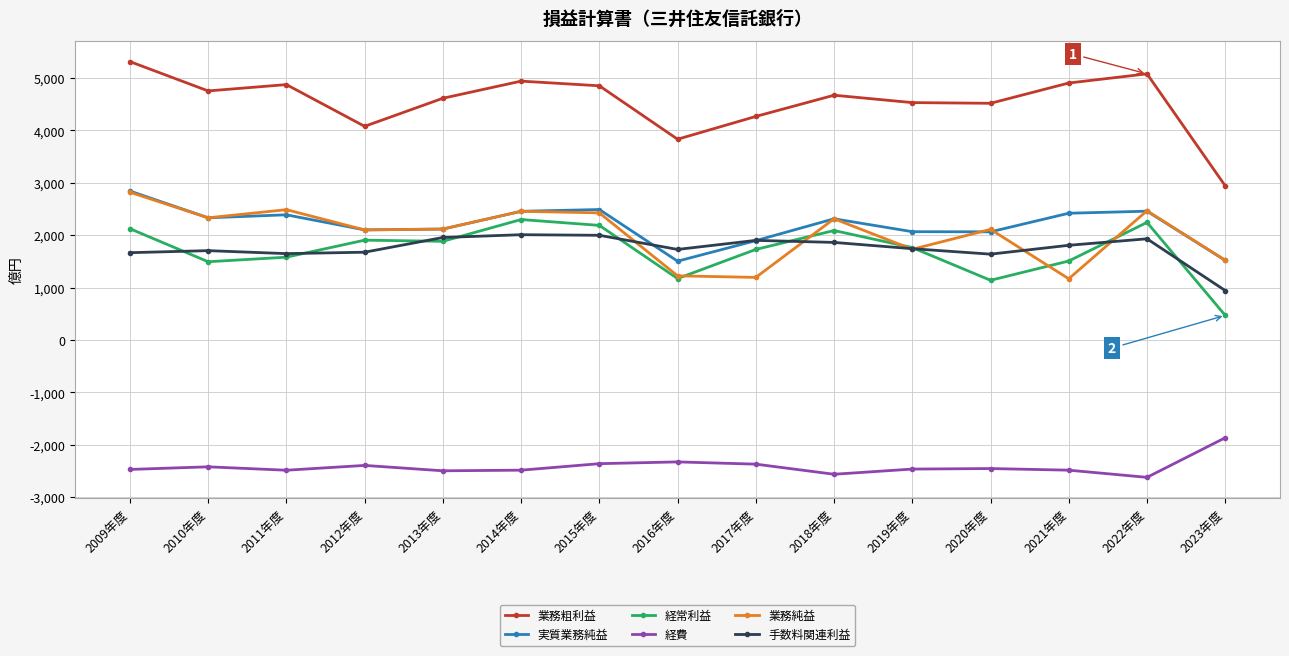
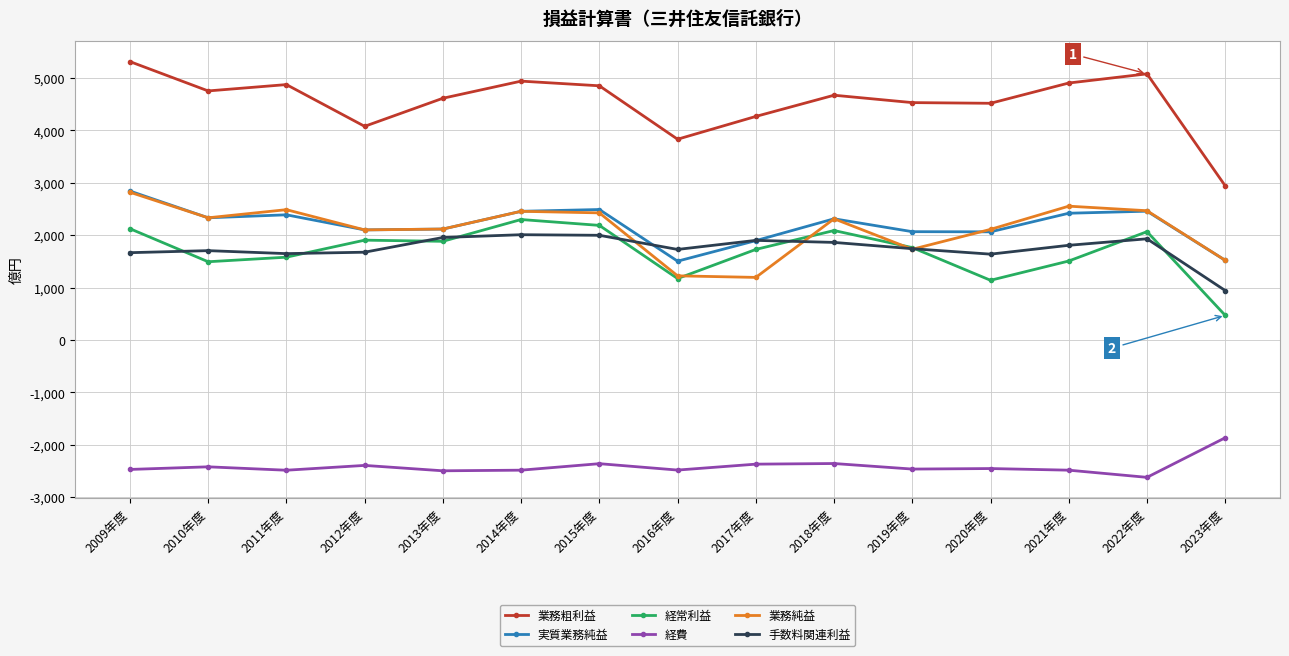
  {
    "業務粗利益": {
      "2009年度": "5,300",
      "2010年度": "4,800",
      "2011年度": "4,900",
      "2012年度": "4,100",
      "2013年度": "4,600",
      "2014年度": "4,900",
      "2015年度": "4,900",
      "2016年度": "3,800",
      "2017年度": "4,300",
      "2018年度": "4,700",
      "2019年度": "4,500",
      "2020年度": "4,500",
      "2021年度": "4,900",
      "2022年度": "5,100",
      "2023年度": "2,900"
    },
    "実質業務純益": {
      "2011年度": "2,400",
      "2015年度": "2,500",
      "2016年度": "1,500",
      "2019年度": "2,100",
      "2021年度": "2,400"
    },
    "経常利益": {
      "2009年度": "2,100",
      "2010年度": "1,500",
      "2011年度": "1,600",
      "2012年度": "1,900",
      "2013年度": "1,900",
      "2014年度": "2,300",
      "2015年度": "2,200",
      "2016年度": "1,200",
      "2017年度": "1,700",
      "2018年度": "2,100",
      "2020年度": "1,100",
      "2021年度": "1,500",
-     "2022年度": "2,200",
+     "2022年度": "2,100",
      "2023年度": "500"
    },
    "経費": {
      "2009年度": "-2,500",
      "2010年度": "-2,400",
      "2011年度": "-2,500",
      "2012年度": "-2,400",
      "2013年度": "-2,500",
      "2014年度": "-2,500",
      "2015年度": "-2,400",
-     "2016年度": "-2,300",
+     "2016年度": "-2,500",
      "2017年度": "-2,400",
-     "2018年度": "-2,600",
+     "2018年度": "-2,400",
      "2019年度": "-2,500",
      "2020年度": "-2,500",
      "2021年度": "-2,500",
      "2022年度": "-2,600",
      "2023年度": "-1,900"
    },
    "業務純益": {
      "2011年度": "2,500",
      "2015年度": "2,400",
      "2016年度": "1,200",
      "2017年度": "1,200",
-     "2021年度": "1,200"
+     "2021年度": "2,600"
    },
    "手数料関連利益": {
      "2009年度": "1,700",
      "2010年度": "1,700",
      "2011年度": "1,600",
      "2012年度": "1,700",
      "2013年度": "2,000",
      "2014年度": "2,000",
      "2015年度": "2,000",
      "2016年度": "1,700",
      "2018年度": "1,900",
      "2020年度": "1,600",
      "2021年度": "1,800",
      "2022年度": "1,900",
      "2023年度": "900"
    }
  }
